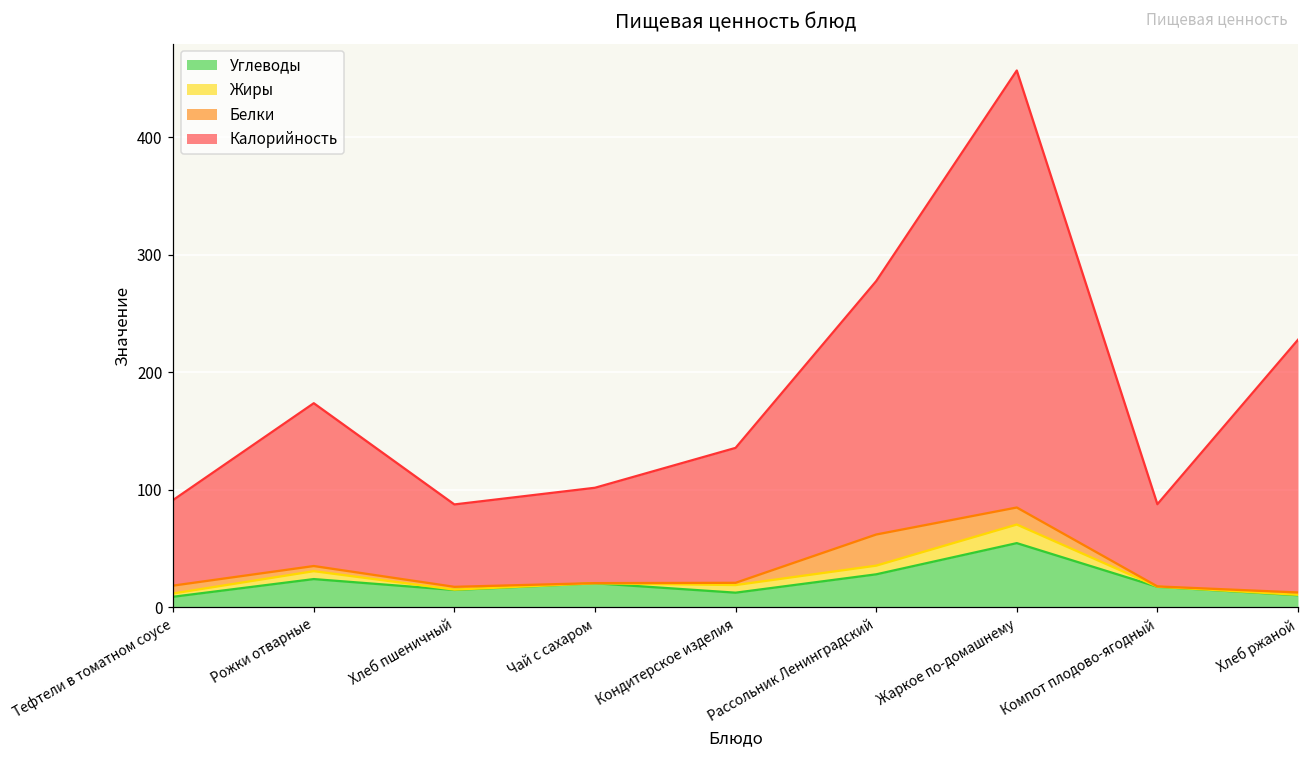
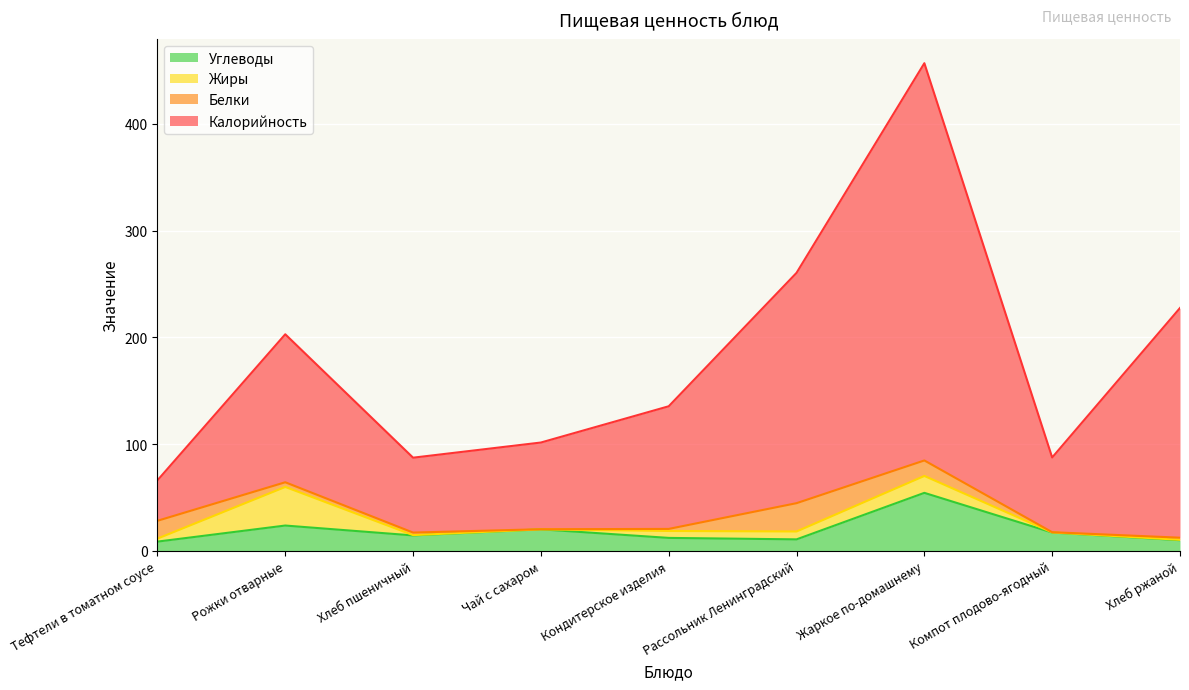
  {
    "Углеводы": {
      "Тефтели в томатном соусе": 9,
      "Рожки отварные": 24,
      "Кондитерское изделия": 12,
-     "Рассольник Ленинградский": 28,
+     "Рассольник Ленинградский": 11,
      "Жаркое по-домашнему": 54
    },
    "Жиры": {
      "Тефтели в томатном соусе": 3,
-     "Рожки отварные": 7,
+     "Рожки отварные": 36,
      "Рассольник Ленинградский": 7,
      "Жаркое по-домашнему": 16
    },
    "Белки": {
-     "Тефтели в томатном соусе": 7,
+     "Тефтели в томатном соусе": 17,
      "Рожки отварные": 4,
      "Рассольник Ленинградский": 27,
      "Жаркое по-домашнему": 15
    },
    "Калорийность": {
-     "Тефтели в томатном соусе": 73,
+     "Тефтели в томатном соусе": 38,
      "Рожки отварные": 139,
      "Хлеб пшеничный": 70,
      "Чай с сахаром": 81,
      "Кондитерское изделия": 115,
      "Рассольник Ленинградский": 216,
      "Жаркое по-домашнему": 372,
      "Компот плодово-ягодный": 70,
      "Хлеб ржаной": 215
    }
  }
